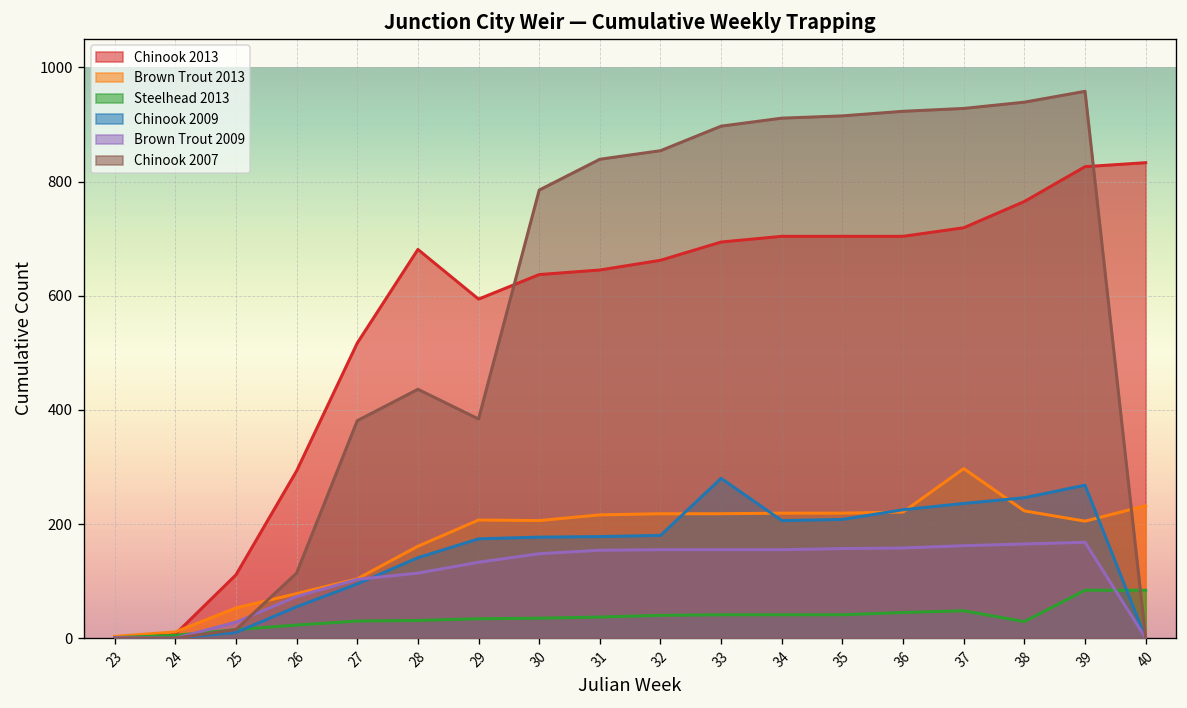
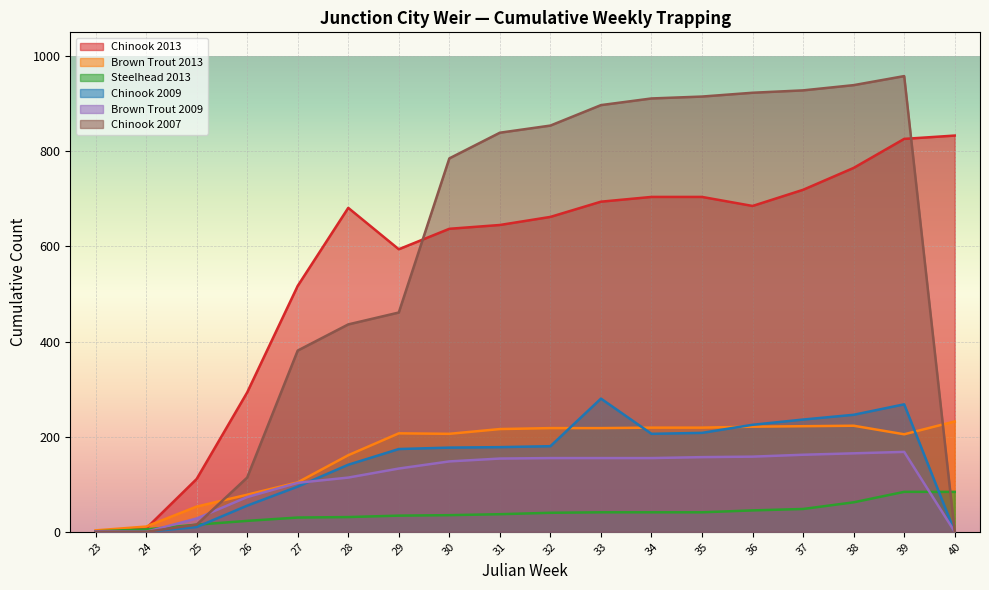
  {
    "Chinook 2013": {
      "25": 110,
      "26": 290,
      "27": 520,
      "28": 680,
      "29": 590,
      "30": 640,
      "31": 650,
      "32": 660,
      "33": 690,
      "34": 700,
      "35": 700,
-     "36": 700,
+     "36": 690,
      "37": 720,
      "38": 770,
      "39": 830,
      "40": 830
    },
    "Brown Trout 2013": {
      "25": 50,
      "28": 160,
      "29": 210,
      "30": 210,
      "31": 220,
      "32": 220,
      "33": 220,
      "34": 220,
      "35": 220,
-     "37": 300,
+     "37": 220,
      "38": 220,
      "39": 210,
      "40": 230
    },
    "Steelhead 2013": {
      "26": 20,
      "27": 30,
      "28": 30,
      "29": 30,
      "30": 40,
      "31": 40,
      "32": 40,
      "33": 40,
      "34": 40,
      "35": 40,
      "36": 50,
      "37": 50,
-     "38": 30,
+     "38": 60,
      "39": 80,
      "40": 80
    },
    "Chinook 2009": {
      "26": 60,
      "27": 100,
      "28": 140,
      "29": 170,
      "30": 180,
      "31": 180,
      "32": 180,
      "33": 280,
      "34": 210,
      "35": 210,
      "37": 240,
      "38": 250,
      "39": 270
    },
    "Brown Trout 2009": {
      "25": 30,
      "28": 110,
      "29": 130,
      "30": 150,
      "31": 150,
      "32": 160,
      "33": 160,
      "34": 160,
      "35": 160,
      "36": 160,
      "37": 160,
      "38": 170,
      "39": 170
    },
    "Chinook 2007": {
      "26": 110,
      "27": 380,
      "28": 440,
-     "29": 380,
+     "29": 460,
      "30": 790,
      "31": 840,
      "32": 850,
      "33": 900,
      "34": 910,
      "35": 920,
      "36": 920,
      "37": 930,
      "38": 940,
      "39": 960
    }
  }
